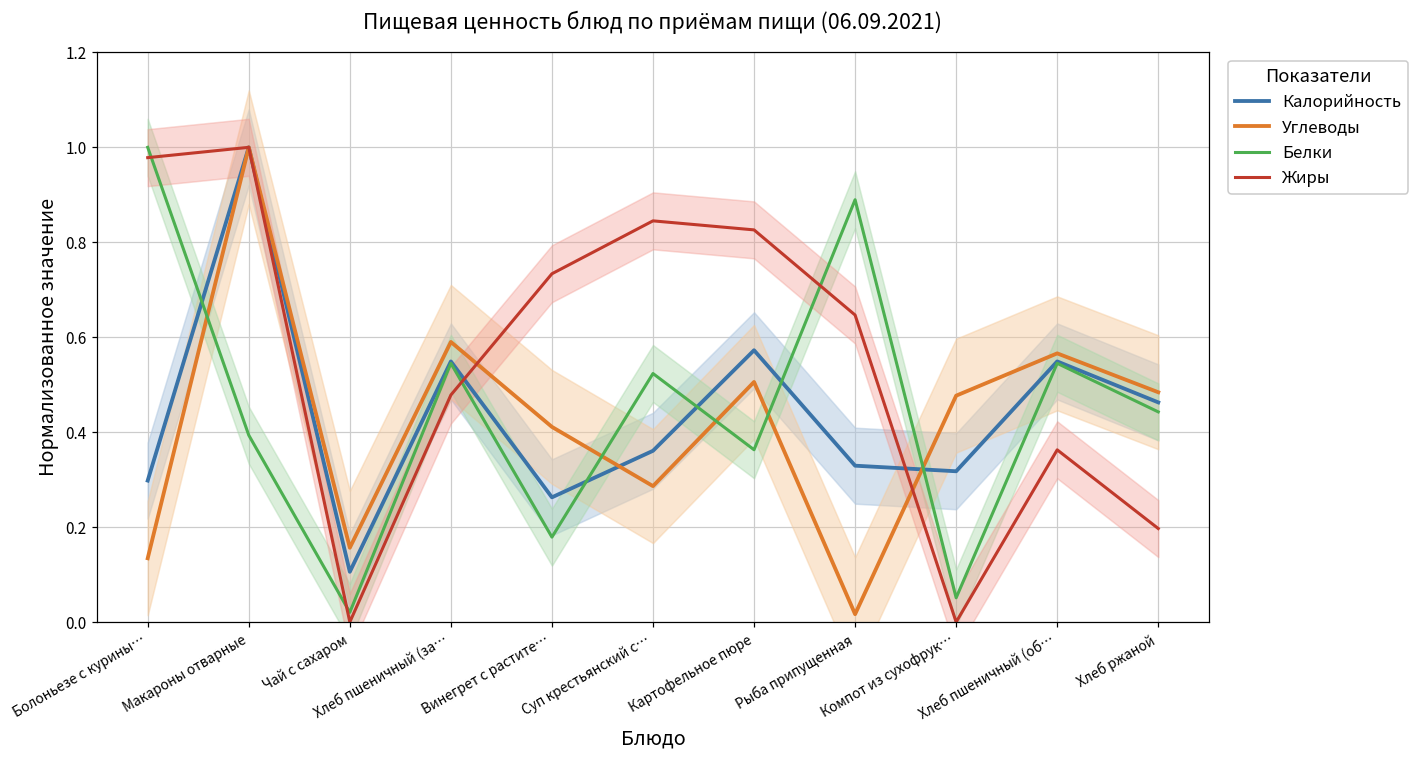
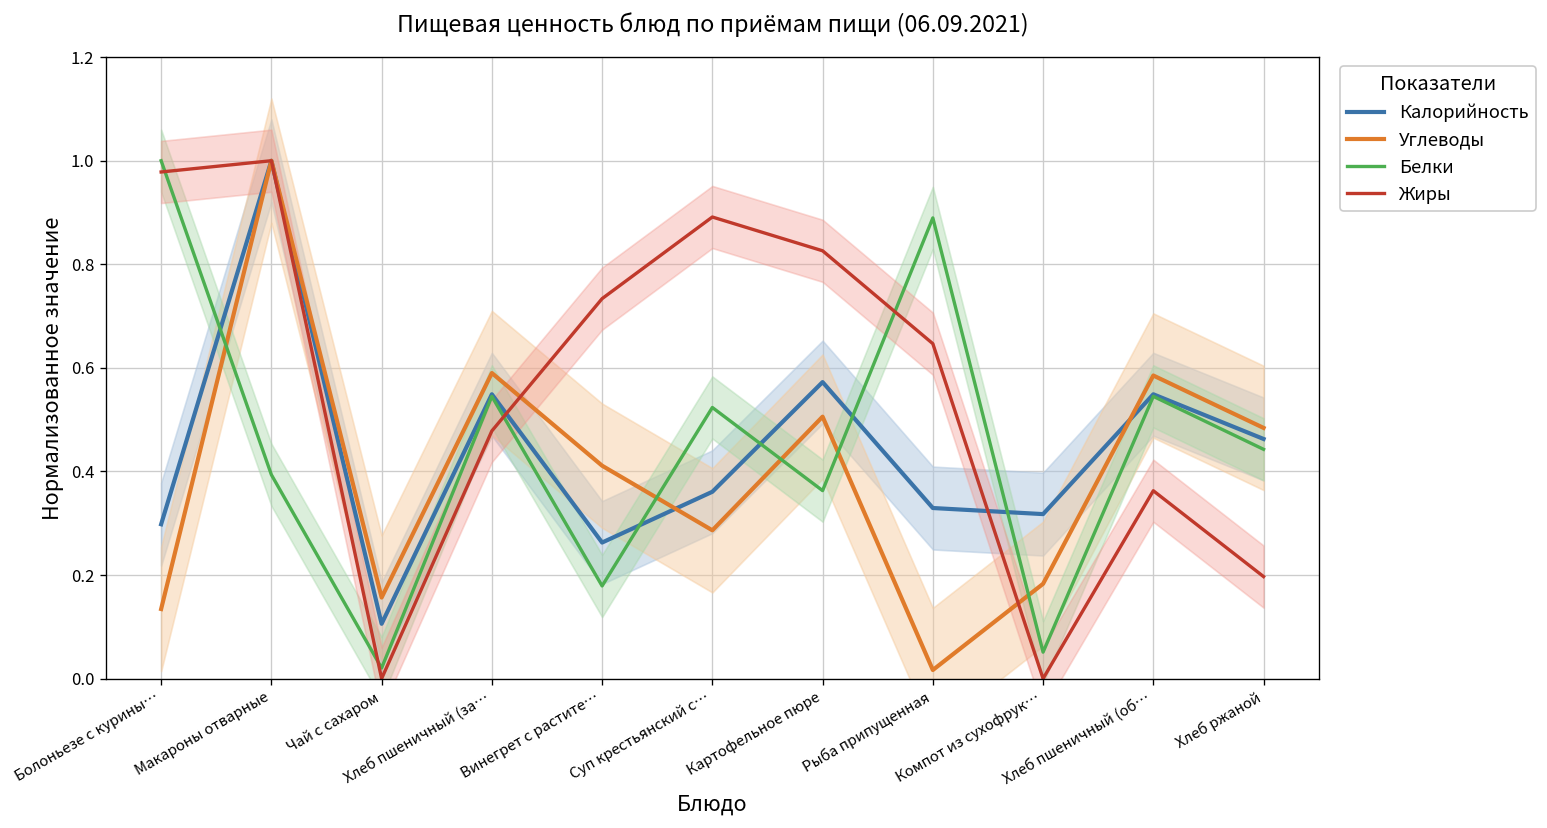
  {
    "Калорийность": {
      "Болоньезе с курины…": 0.30,
      "Чай с сахаром": 0.11,
      "Винегрет с растите…": 0.26,
      "Суп крестьянский с…": 0.36,
      "Картофельное пюре": 0.57,
      "Рыба припущенная": 0.33,
      "Компот из сухофрук…": 0.32,
      "Хлеб ржаной": 0.46
    },
    "Углеводы": {
      "Болоньезе с курины…": 0.13,
      "Чай с сахаром": 0.16,
      "Хлеб пшеничный (за…": 0.59,
      "Винегрет с растите…": 0.41,
      "Суп крестьянский с…": 0.29,
      "Картофельное пюре": 0.51,
      "Рыба припущенная": 0.02,
-     "Компот из сухофрук…": 0.48,
-     "Хлеб пшеничный (об…": 0.57,
+     "Компот из сухофрук…": 0.18,
+     "Хлеб пшеничный (об…": 0.59,
      "Хлеб ржаной": 0.48
    },
    "Белки": {
      "Болоньезе с курины…": 1.00,
      "Макароны отварные": 0.39,
      "Чай с сахаром": 0.02,
      "Винегрет с растите…": 0.18,
      "Суп крестьянский с…": 0.52,
      "Картофельное пюре": 0.36,
      "Рыба припущенная": 0.89,
      "Компот из сухофрук…": 0.05,
      "Хлеб ржаной": 0.44
    },
    "Жиры": {
      "Болоньезе с курины…": 0.98,
      "Чай с сахаром": 0.00,
      "Хлеб пшеничный (за…": 0.48,
      "Винегрет с растите…": 0.73,
-     "Суп крестьянский с…": 0.85,
+     "Суп крестьянский с…": 0.89,
      "Картофельное пюре": 0.83,
      "Рыба припущенная": 0.65,
      "Компот из сухофрук…": 0.00,
      "Хлеб пшеничный (об…": 0.36,
      "Хлеб ржаной": 0.20
    }
  }
